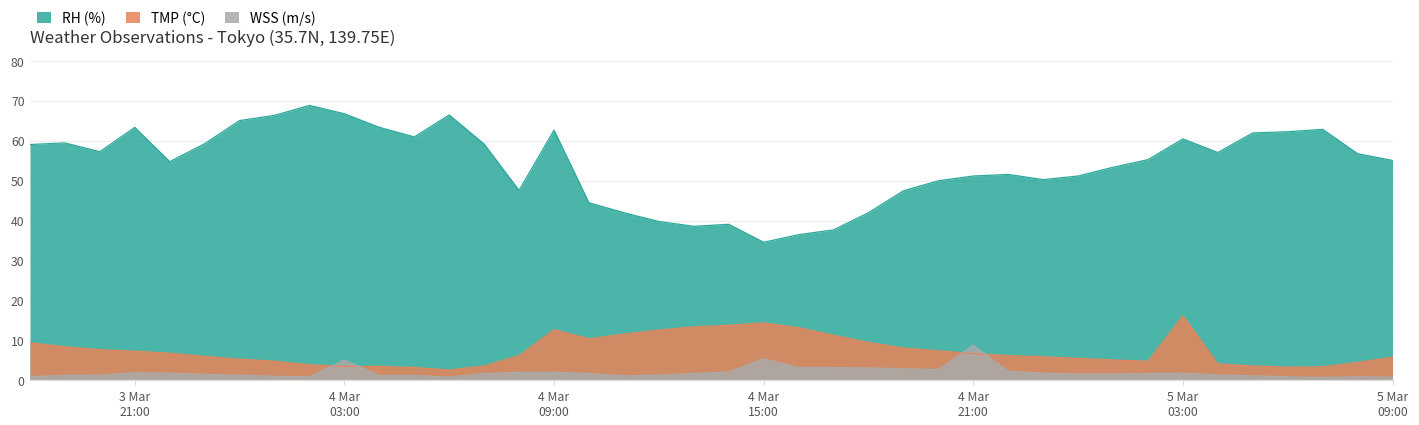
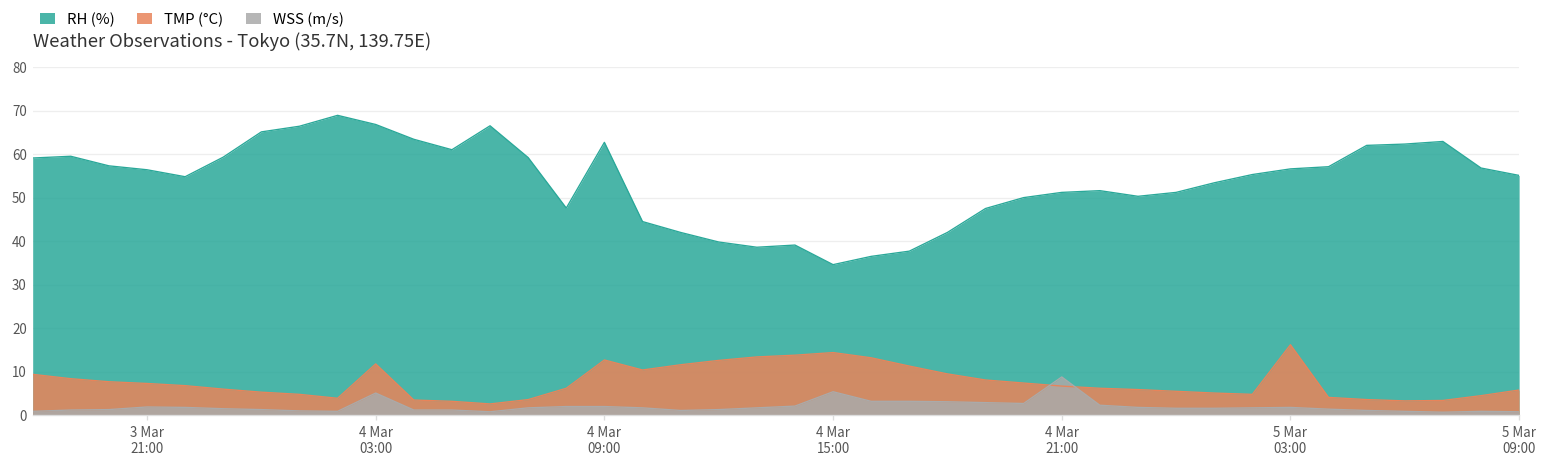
  {
    "RH (%)": {
-     "3 Mar 21:00": 63,
+     "3 Mar 21:00": 56,
      "4 Mar 03:00": 67,
      "4 Mar 09:00": 63,
      "4 Mar 15:00": 35,
      "4 Mar 21:00": 51,
-     "5 Mar 03:00": 61,
+     "5 Mar 03:00": 57,
      "5 Mar 09:00": 55
    },
    "TMP (°C)": {
      "3 Mar 21:00": 7,
-     "4 Mar 03:00": 4,
+     "4 Mar 03:00": 12,
      "4 Mar 09:00": 13,
      "4 Mar 15:00": 14,
      "4 Mar 21:00": 7,
      "5 Mar 03:00": 16,
      "5 Mar 09:00": 6
    },
    "WSS (m/s)": {
      "3 Mar 21:00": 2,
      "4 Mar 03:00": 5,
      "4 Mar 09:00": 2,
      "4 Mar 15:00": 5,
      "4 Mar 21:00": 9,
      "5 Mar 03:00": 2,
      "5 Mar 09:00": 1
    }
  }
